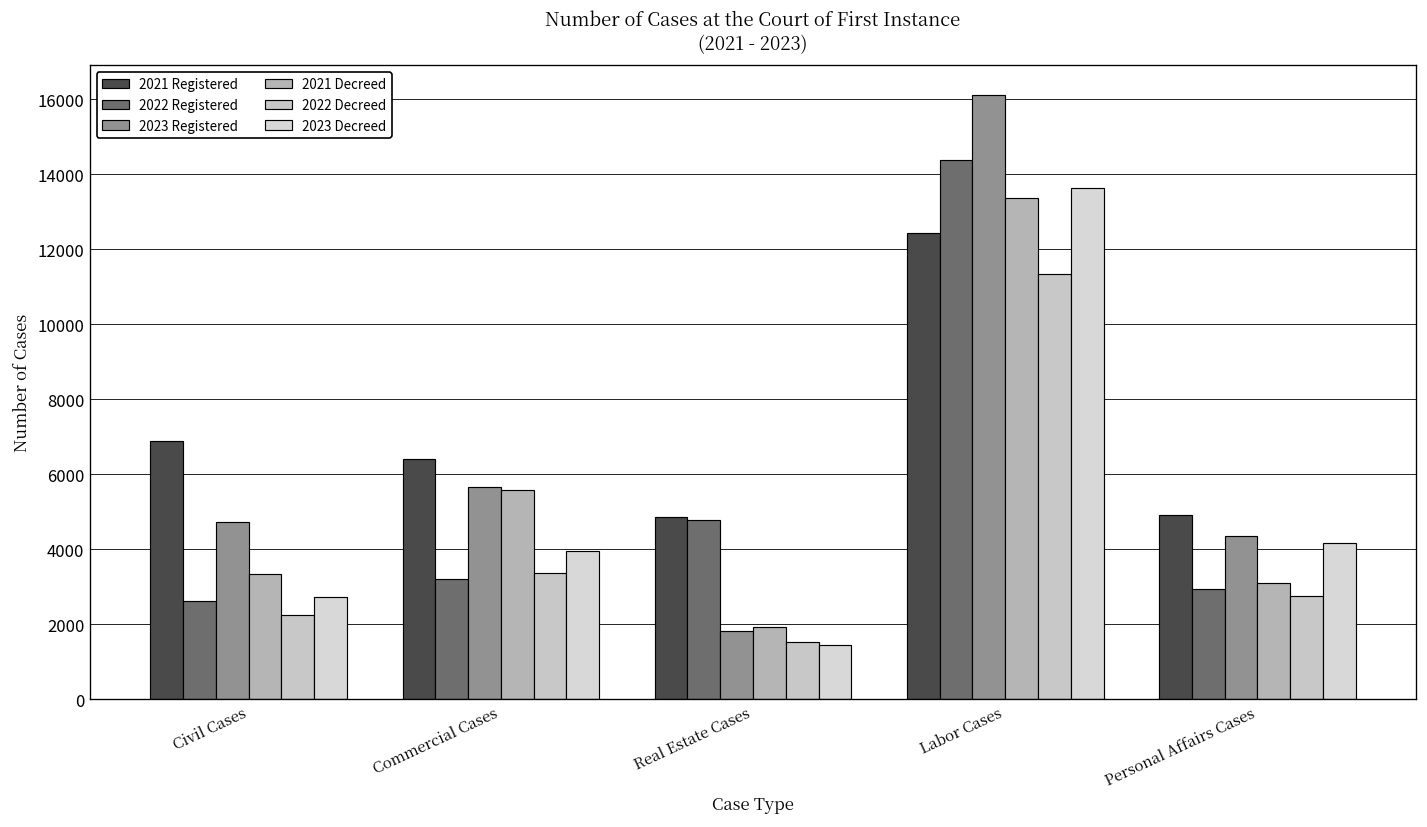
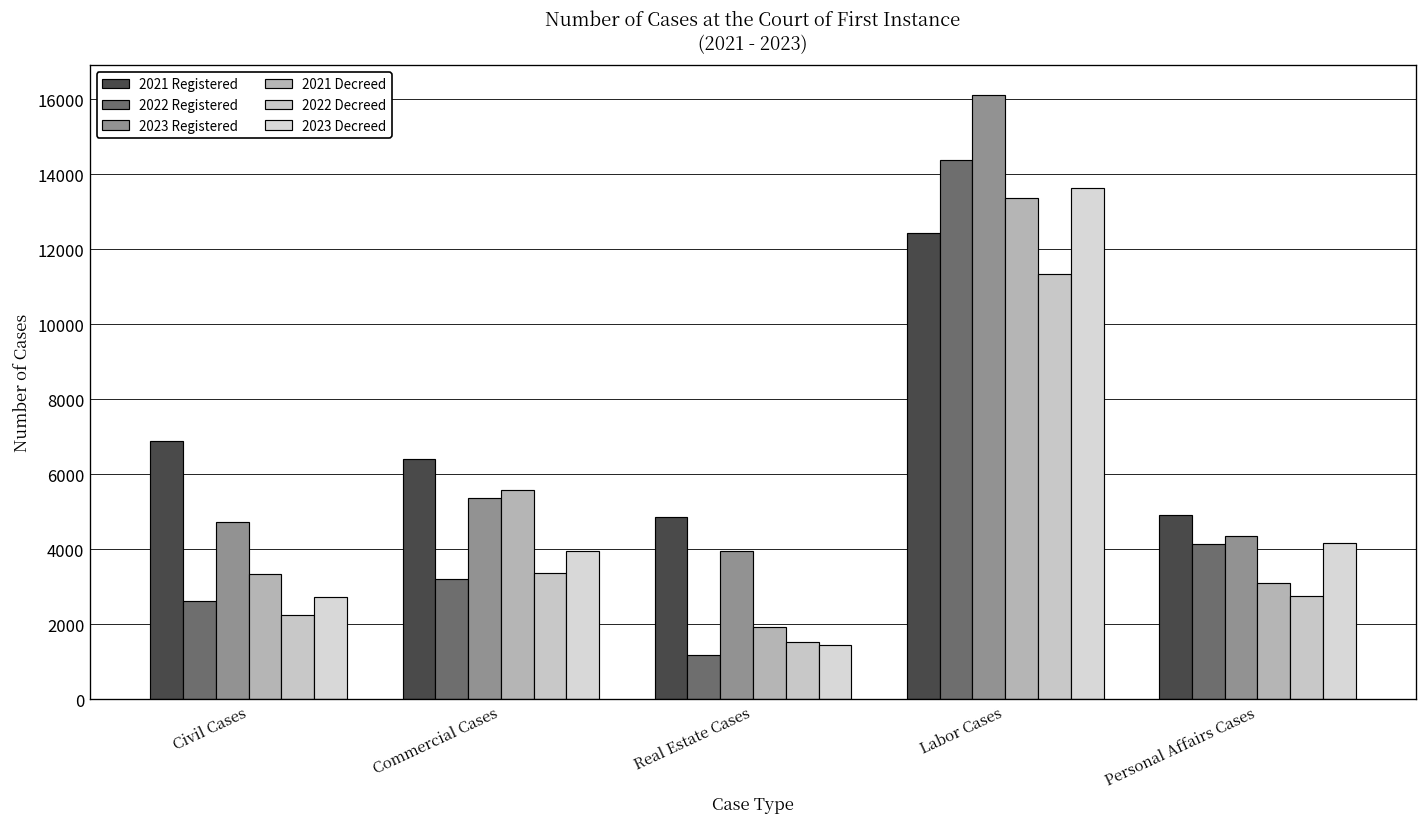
  {
    "2021 Registered": {
      "Civil Cases": 6900,
      "Commercial Cases": 6400,
      "Real Estate Cases": 4900,
      "Labor Cases": 12400,
      "Personal Affairs Cases": 4900
    },
    "2022 Registered": {
      "Civil Cases": 2600,
      "Commercial Cases": 3200,
-     "Real Estate Cases": 4800,
+     "Real Estate Cases": 1200,
      "Labor Cases": 14400,
-     "Personal Affairs Cases": 2900
+     "Personal Affairs Cases": 4100
    },
    "2023 Registered": {
      "Civil Cases": 4700,
-     "Commercial Cases": 5700,
-     "Real Estate Cases": 1800,
+     "Commercial Cases": 5400,
+     "Real Estate Cases": 4000,
      "Labor Cases": 16100,
      "Personal Affairs Cases": 4400
    }
  }
